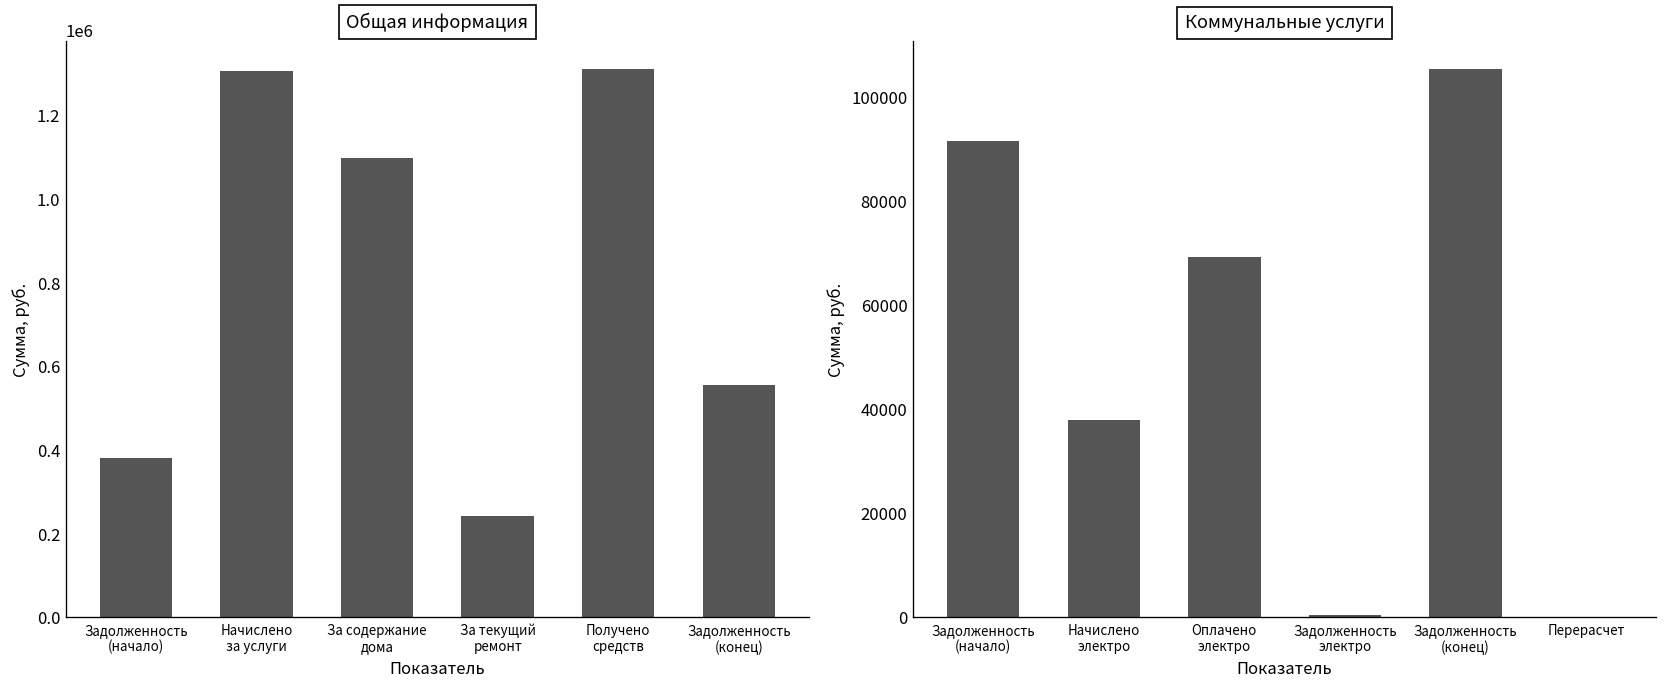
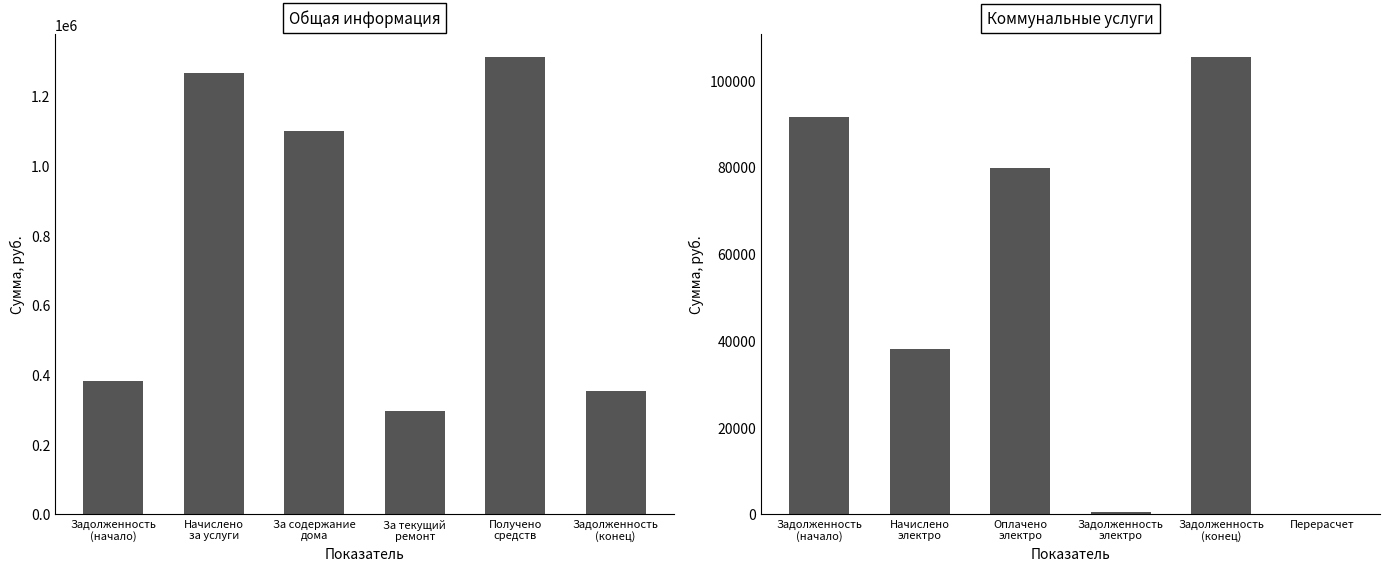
  {
    "Общая информация": {
      "Задолженность (начало)": 380000,
-     "Начислено за услуги": 1310000,
+     "Начислено за услуги": 1270000,
      "За содержание дома": 1100000,
-     "За текущий ремонт": 240000,
+     "За текущий ремонт": 300000,
      "Получено средств": 1310000,
-     "Задолженность (конец)": 550000
+     "Задолженность (конец)": 350000
    },
    "Коммунальные услуги": {
      "Задолженность (начало)": 92000,
      "Начислено электро": 38000,
-     "Оплачено электро": 69000,
+     "Оплачено электро": 80000,
      "Задолженность (конец)": 105000,
      "Перерасчет": 0
    }
  }
